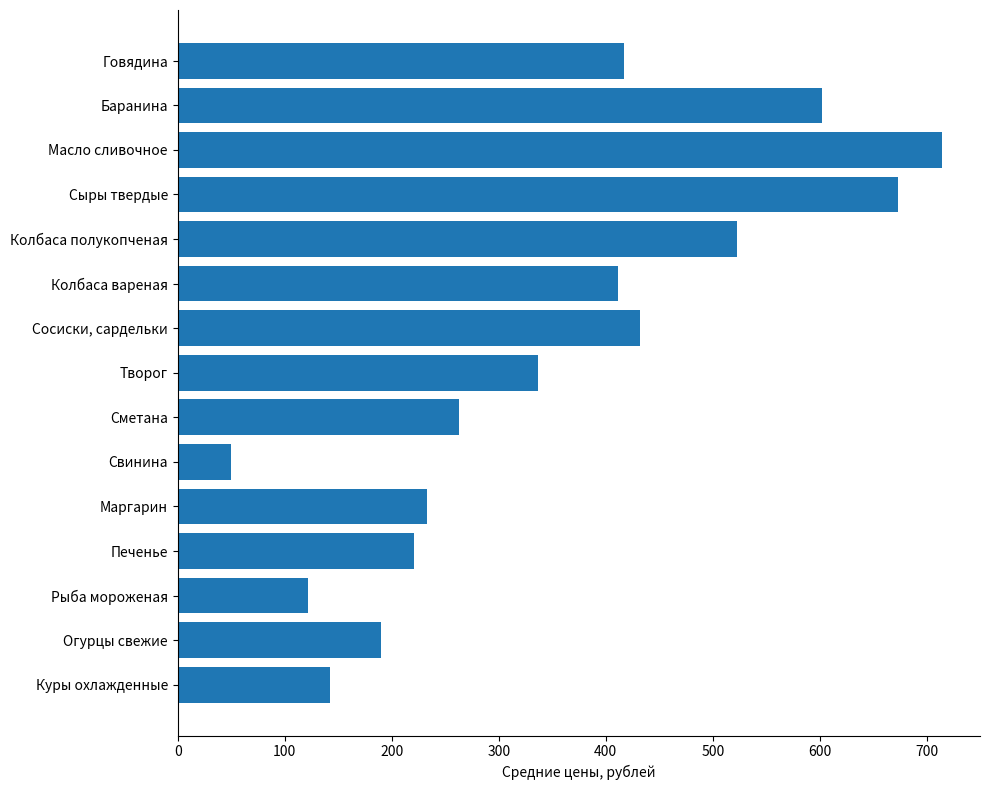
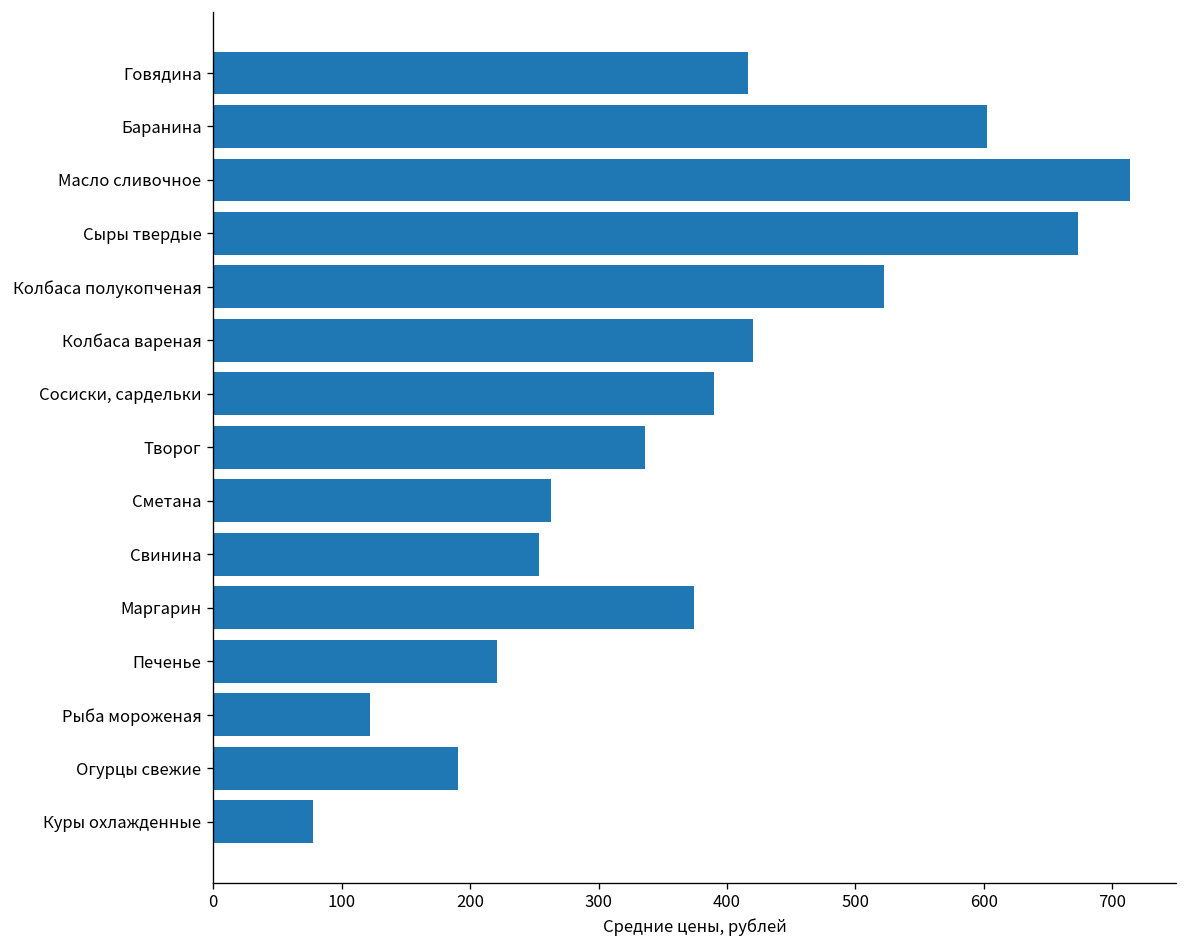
  {
    "Говядина": 417,
    "Баранина": 602,
    "Масло сливочное": 714,
    "Сыры твердые": 673,
    "Колбаса полукопченая": 522,
-   "Колбаса вареная": 412,
-   "Сосиски, сардельки": 432,
+   "Колбаса вареная": 420,
+   "Сосиски, сардельки": 390,
    "Творог": 337,
    "Сметана": 263,
-   "Свинина": 50,
-   "Маргарин": 233,
+   "Свинина": 254,
+   "Маргарин": 374,
    "Печенье": 221,
    "Рыба мороженая": 122,
    "Огурцы свежие": 190,
-   "Куры охлажденные": 142
+   "Куры охлажденные": 78
  }
